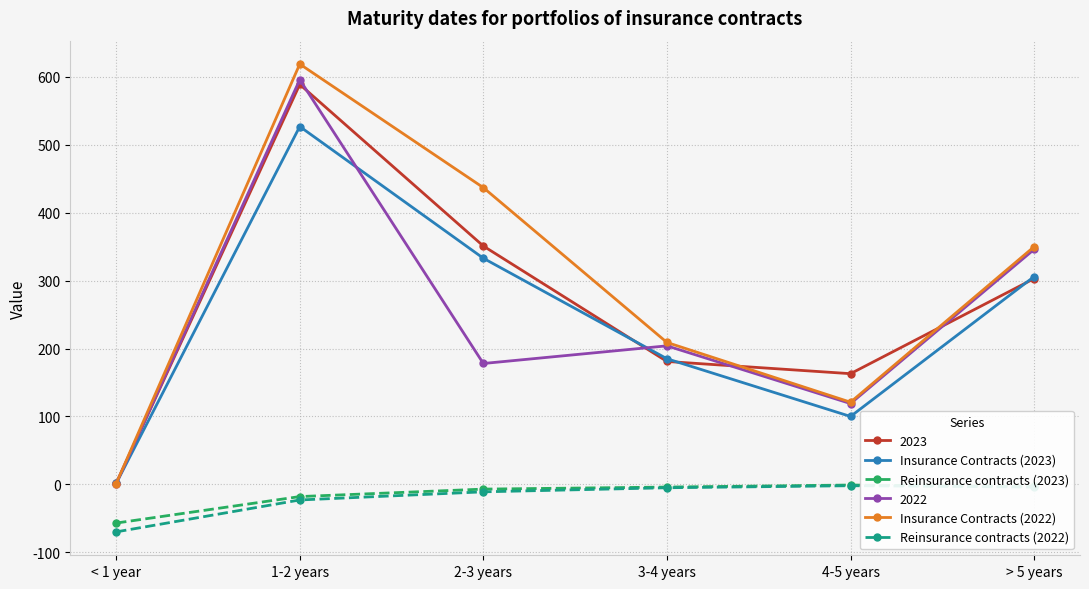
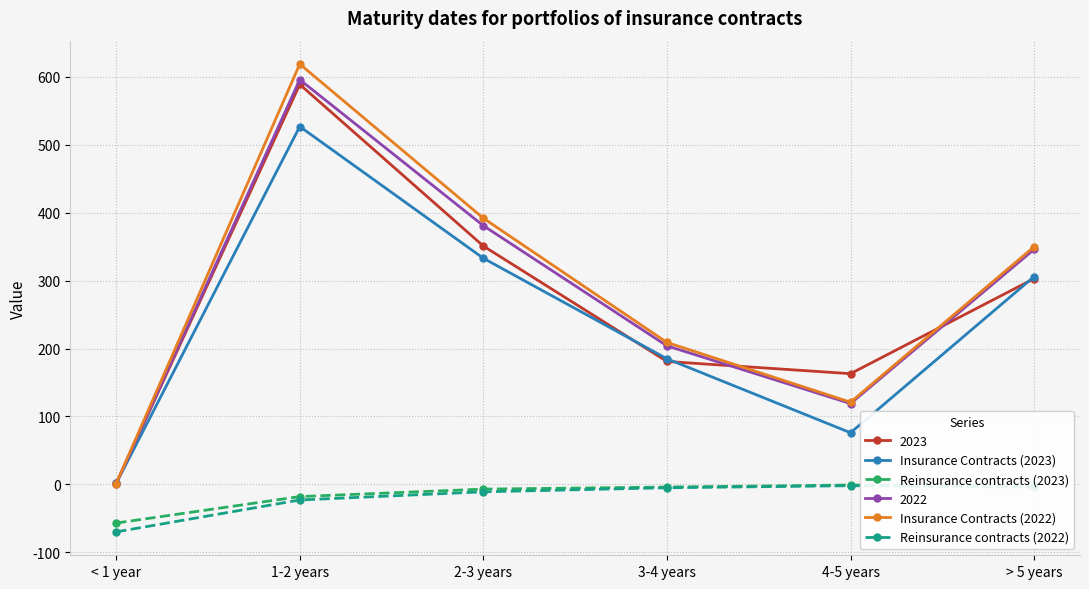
  {
    "2023": {
      "1-2 years": 590,
      "2-3 years": 350,
      "3-4 years": 180,
      "4-5 years": 160
    },
    "Insurance Contracts (2023)": {
      "1-2 years": 530,
      "2-3 years": 330,
      "3-4 years": 190,
-     "4-5 years": 100
+     "4-5 years": 80
    },
    "2022": {
      "1-2 years": 600,
-     "2-3 years": 180,
+     "2-3 years": 380,
      "3-4 years": 200,
      "> 5 years": 350
    },
    "Insurance Contracts (2022)": {
      "1-2 years": 620,
-     "2-3 years": 440,
+     "2-3 years": 390,
      "3-4 years": 210,
      "> 5 years": 350
    }
  }
